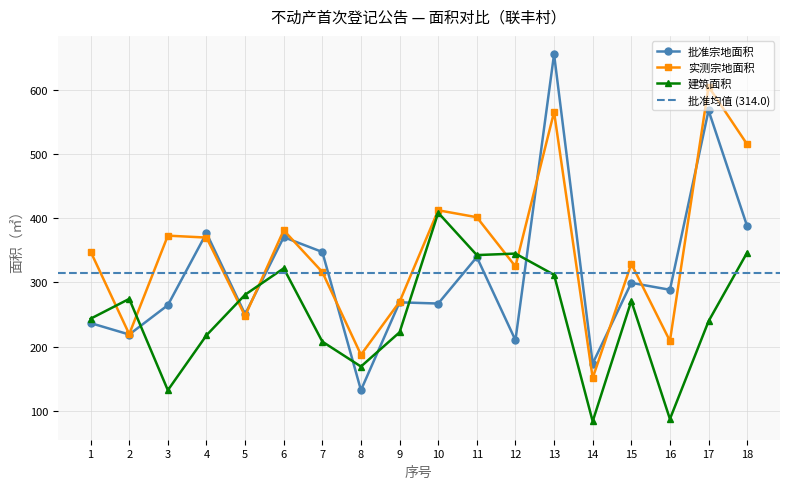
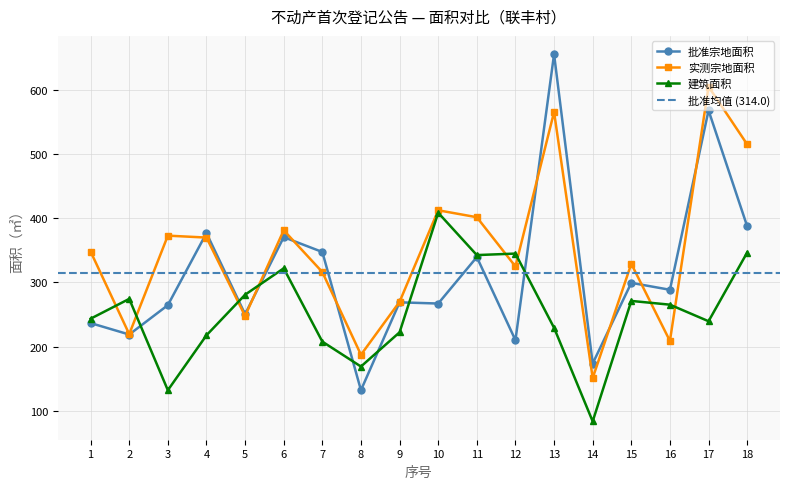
  {
    "批准宗地面积": {
      "1": 240,
      "3": 260,
      "4": 380,
      "6": 370,
      "7": 350,
      "8": 130,
      "10": 270,
      "12": 210,
      "13": 650,
      "14": 170,
      "15": 300,
      "16": 290,
      "17": 570,
      "18": 390
    },
    "实测宗地面积": {
      "1": 350,
      "3": 370,
      "4": 370,
      "6": 380,
      "7": 320,
      "8": 190,
      "11": 400,
      "12": 320,
      "13": 570,
      "14": 150,
      "15": 330,
      "16": 210,
      "18": 510
    },
    "建筑面积": {
      "1": 240,
      "2": 270,
      "3": 130,
      "4": 220,
      "5": 280,
      "6": 320,
      "7": 210,
      "8": 170,
      "9": 220,
      "12": 340,
-     "13": 310,
+     "13": 230,
      "14": 80,
      "15": 270,
-     "16": 90,
+     "16": 270,
      "17": 240,
      "18": 350
    }
  }
